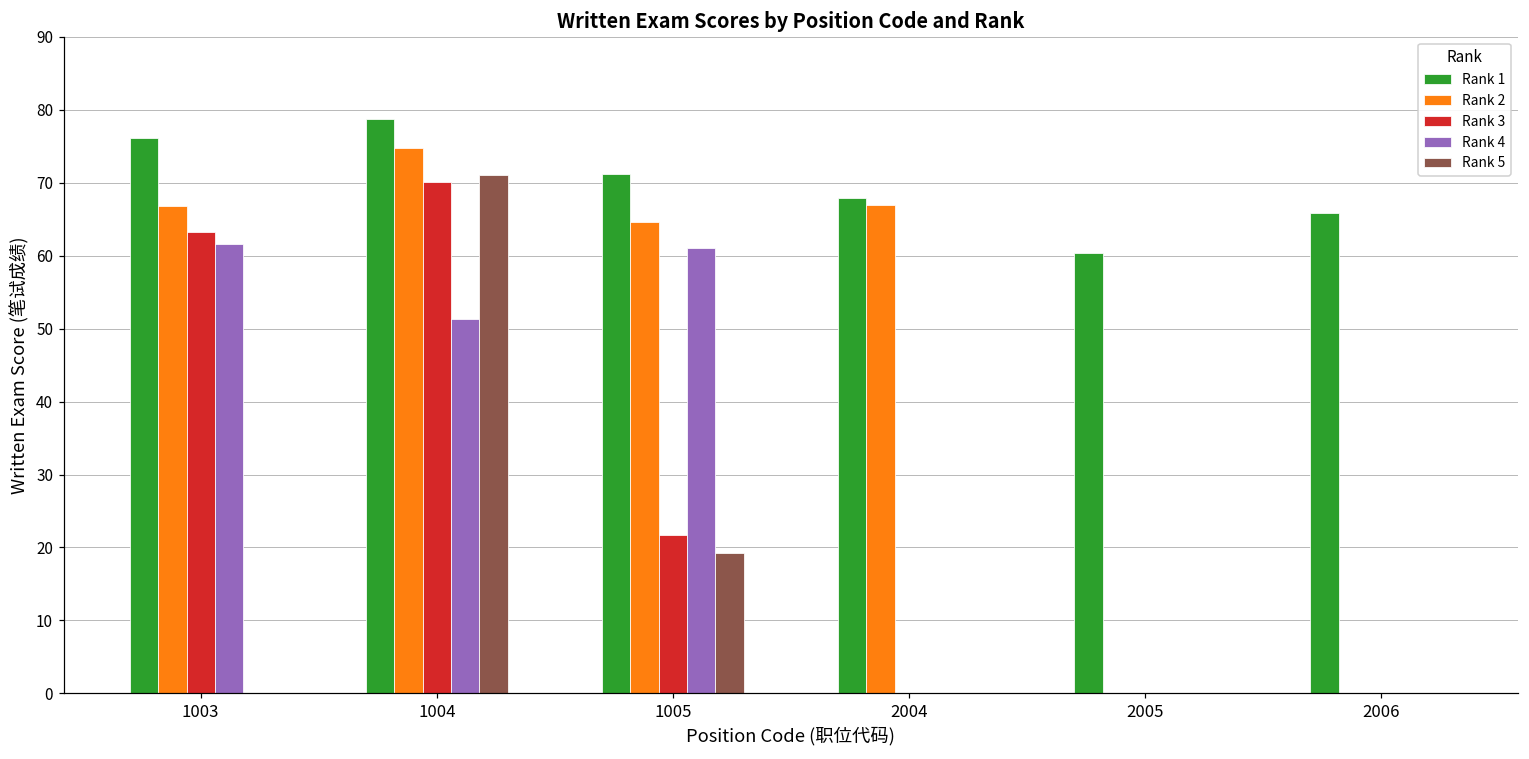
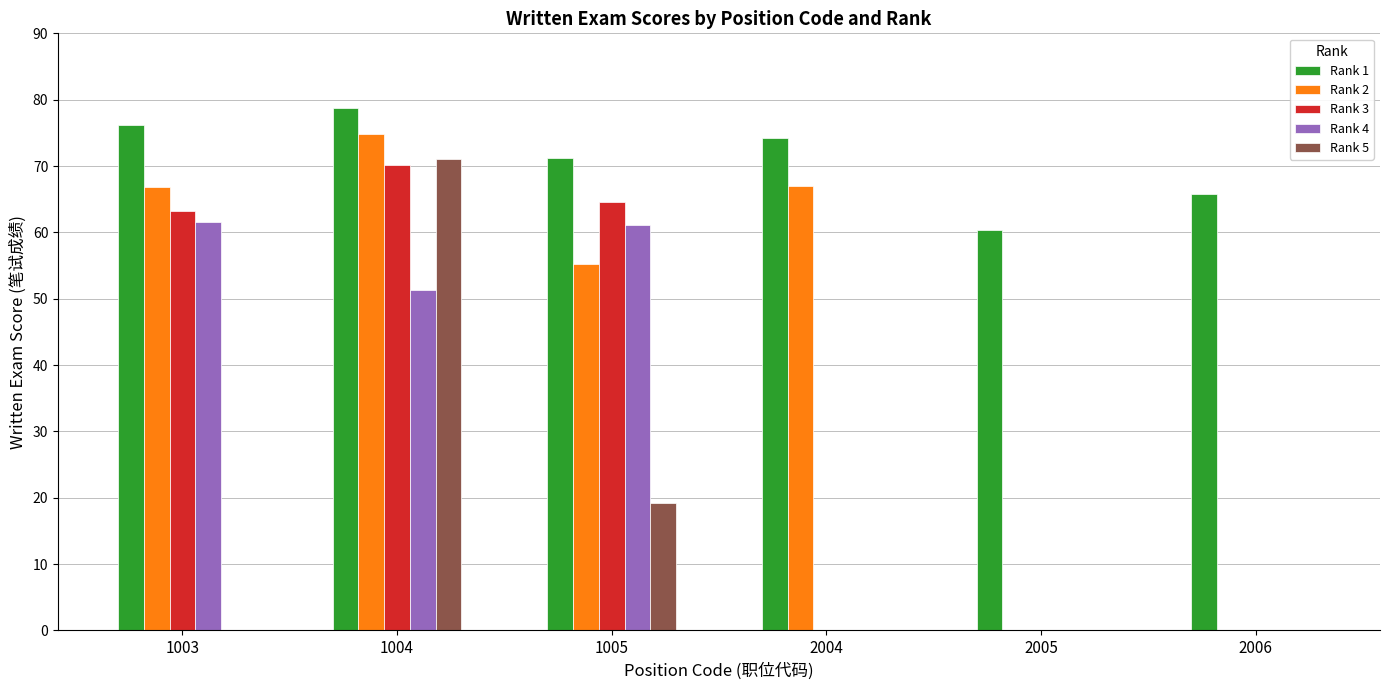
  {
    "Rank 1": {
      "1003": 76,
      "1004": 79,
      "1005": 71,
-     "2004": 68,
+     "2004": 74,
      "2005": 60,
      "2006": 66
    },
    "Rank 2": {
      "1003": 67,
      "1004": 75,
-     "1005": 65,
+     "1005": 55,
      "2004": 67,
      "2005": 0,
      "2006": 0
    },
    "Rank 3": {
      "1003": 63,
      "1004": 70,
-     "1005": 22,
+     "1005": 65,
      "2004": 0,
      "2005": 0,
      "2006": 0
    },
    "Rank 4": {
      "1003": 62,
      "1004": 51,
      "1005": 61,
      "2004": 0,
      "2005": 0,
      "2006": 0
    },
    "Rank 5": {
      "1003": 0,
      "1004": 71,
      "1005": 19,
      "2004": 0,
      "2005": 0,
      "2006": 0
    }
  }
